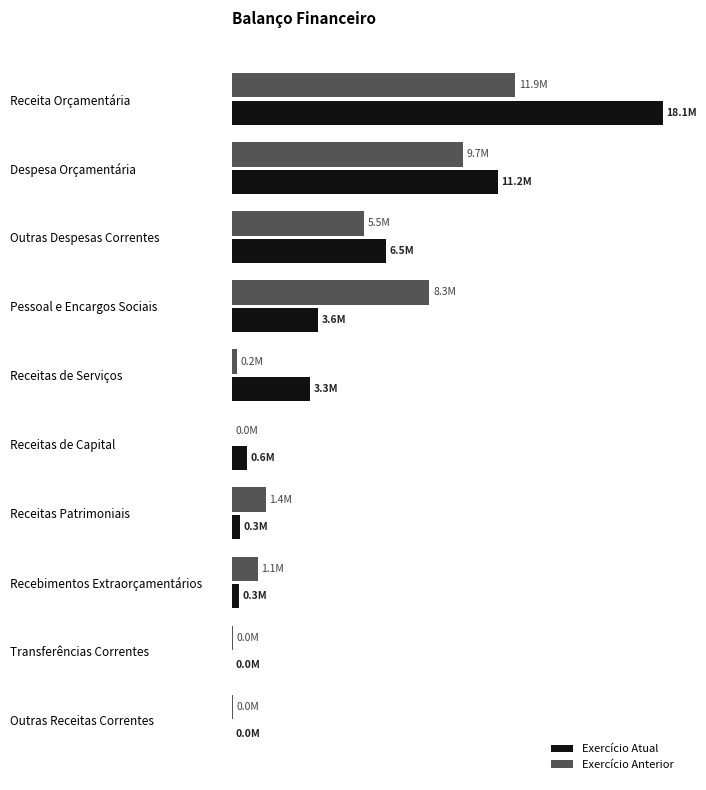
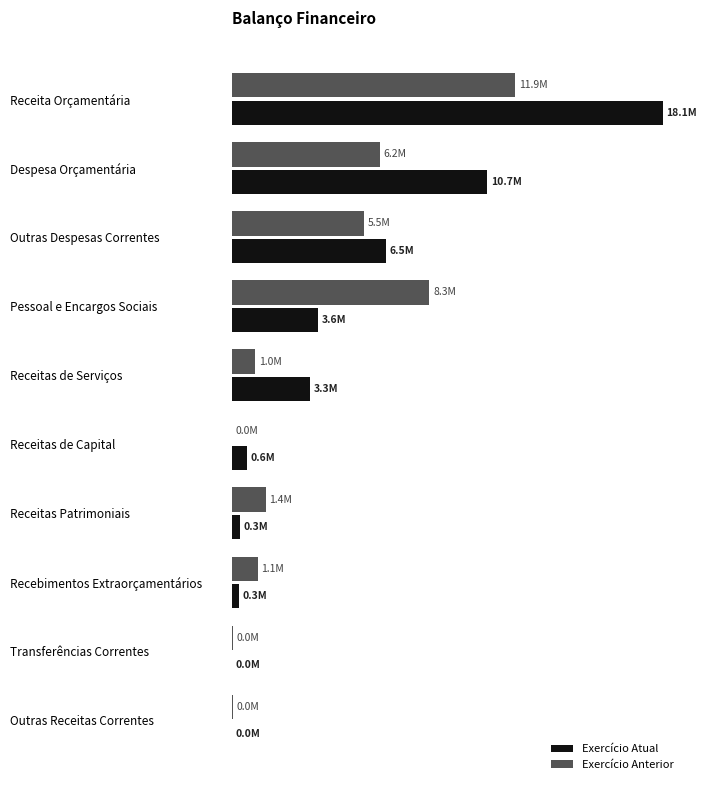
  {
    "Exercício Atual": {
      "Receita Orçamentária": "18.1M",
-     "Despesa Orçamentária": "11.2M",
+     "Despesa Orçamentária": "10.7M",
      "Outras Despesas Correntes": "6.5M",
      "Pessoal e Encargos Sociais": "3.6M",
      "Receitas de Serviços": "3.3M",
      "Receitas de Capital": "0.6M",
      "Receitas Patrimoniais": "0.3M",
      "Recebimentos Extraorçamentários": "0.3M"
    },
    "Exercício Anterior": {
      "Receita Orçamentária": "11.9M",
-     "Despesa Orçamentária": "9.7M",
+     "Despesa Orçamentária": "6.2M",
      "Outras Despesas Correntes": "5.5M",
      "Pessoal e Encargos Sociais": "8.3M",
-     "Receitas de Serviços": "0.2M",
+     "Receitas de Serviços": "1.0M",
      "Receitas de Capital": "0.0M",
      "Receitas Patrimoniais": "1.4M",
      "Recebimentos Extraorçamentários": "1.1M"
    }
  }
